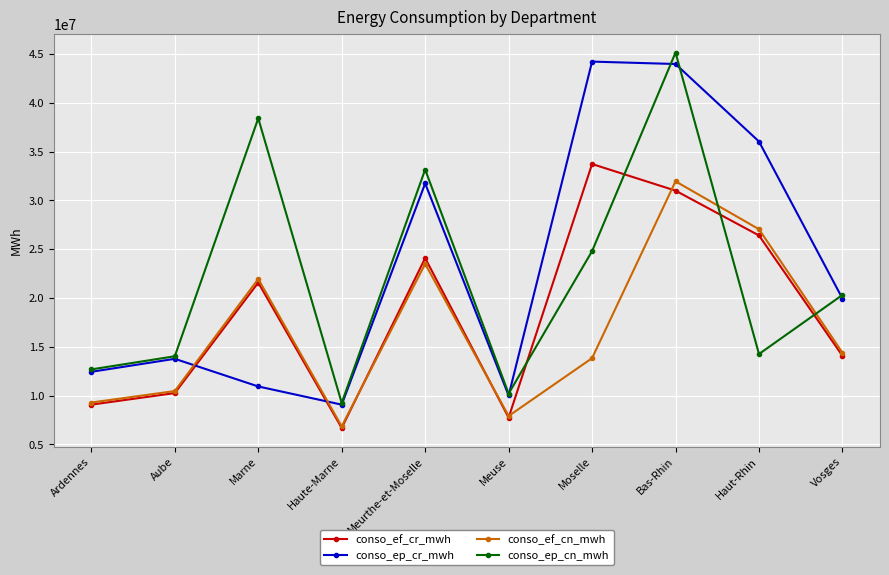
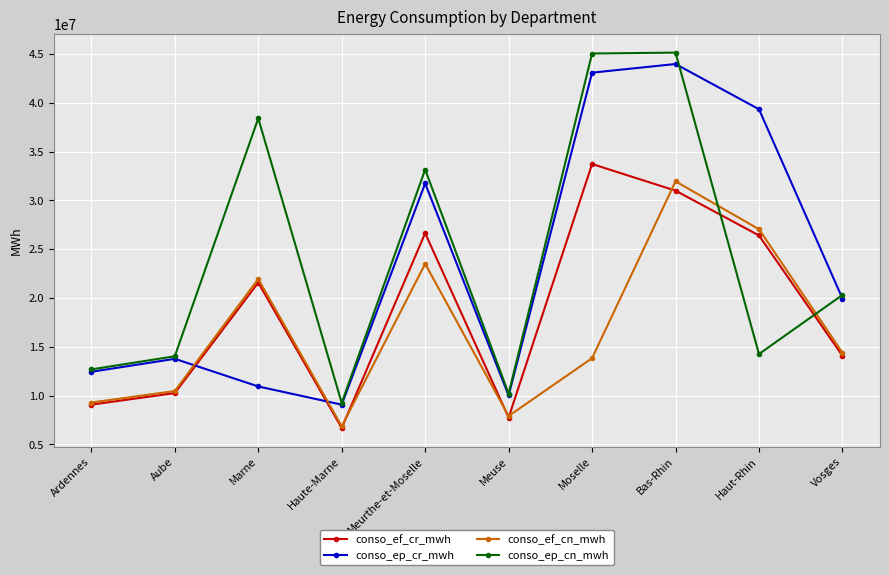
  {
    "conso_ef_cr_mwh": {
      "Marne": 22000000,
-     "Meurthe-et-Moselle": 24000000,
+     "Meurthe-et-Moselle": 27000000,
      "Moselle": 34000000,
      "Bas-Rhin": 31000000,
      "Haut-Rhin": 26000000,
      "Vosges": 14000000
    },
    "conso_ep_cr_mwh": {
      "Aube": 14000000,
      "Marne": 11000000,
      "Meurthe-et-Moselle": 32000000,
-     "Moselle": 44000000,
+     "Moselle": 43000000,
      "Bas-Rhin": 44000000,
-     "Haut-Rhin": 36000000,
+     "Haut-Rhin": 39000000,
      "Vosges": 20000000
    },
    "conso_ef_cn_mwh": {
      "Marne": 22000000,
      "Meurthe-et-Moselle": 24000000,
      "Moselle": 14000000,
      "Bas-Rhin": 32000000,
      "Haut-Rhin": 27000000,
      "Vosges": 14000000
    },
    "conso_ep_cn_mwh": {
      "Aube": 14000000,
      "Marne": 38000000,
      "Meurthe-et-Moselle": 33000000,
-     "Moselle": 25000000,
+     "Moselle": 45000000,
      "Bas-Rhin": 45000000,
      "Haut-Rhin": 14000000,
      "Vosges": 20000000
    }
  }
